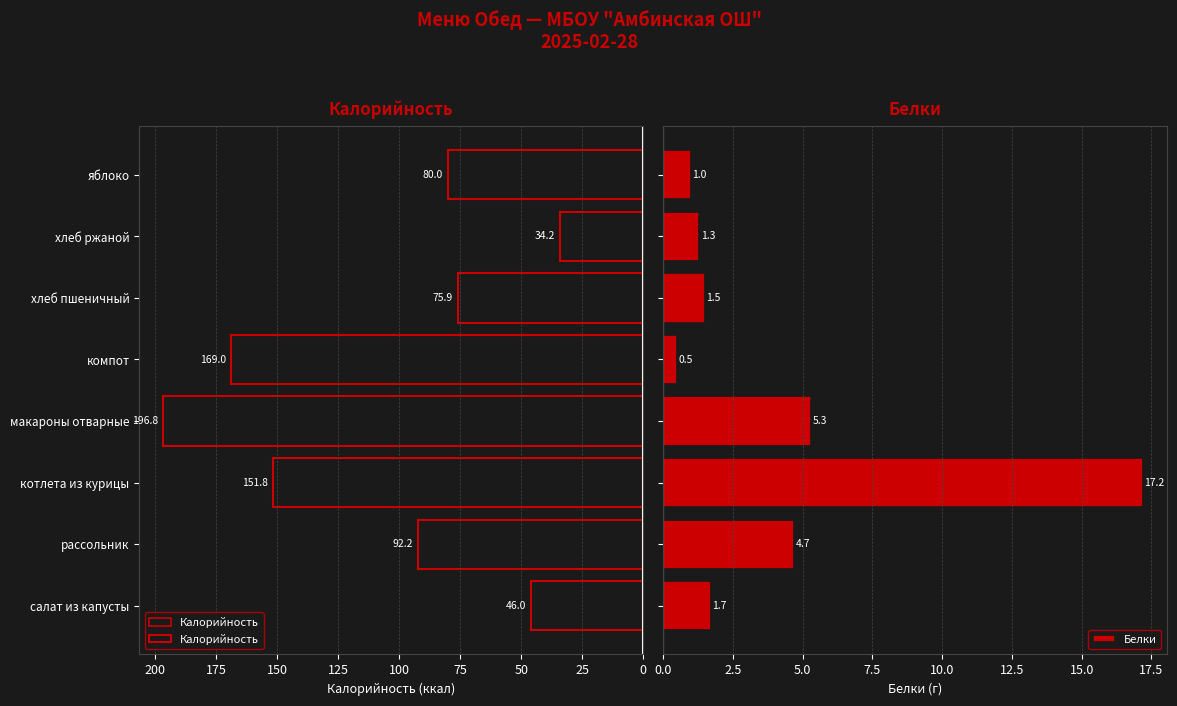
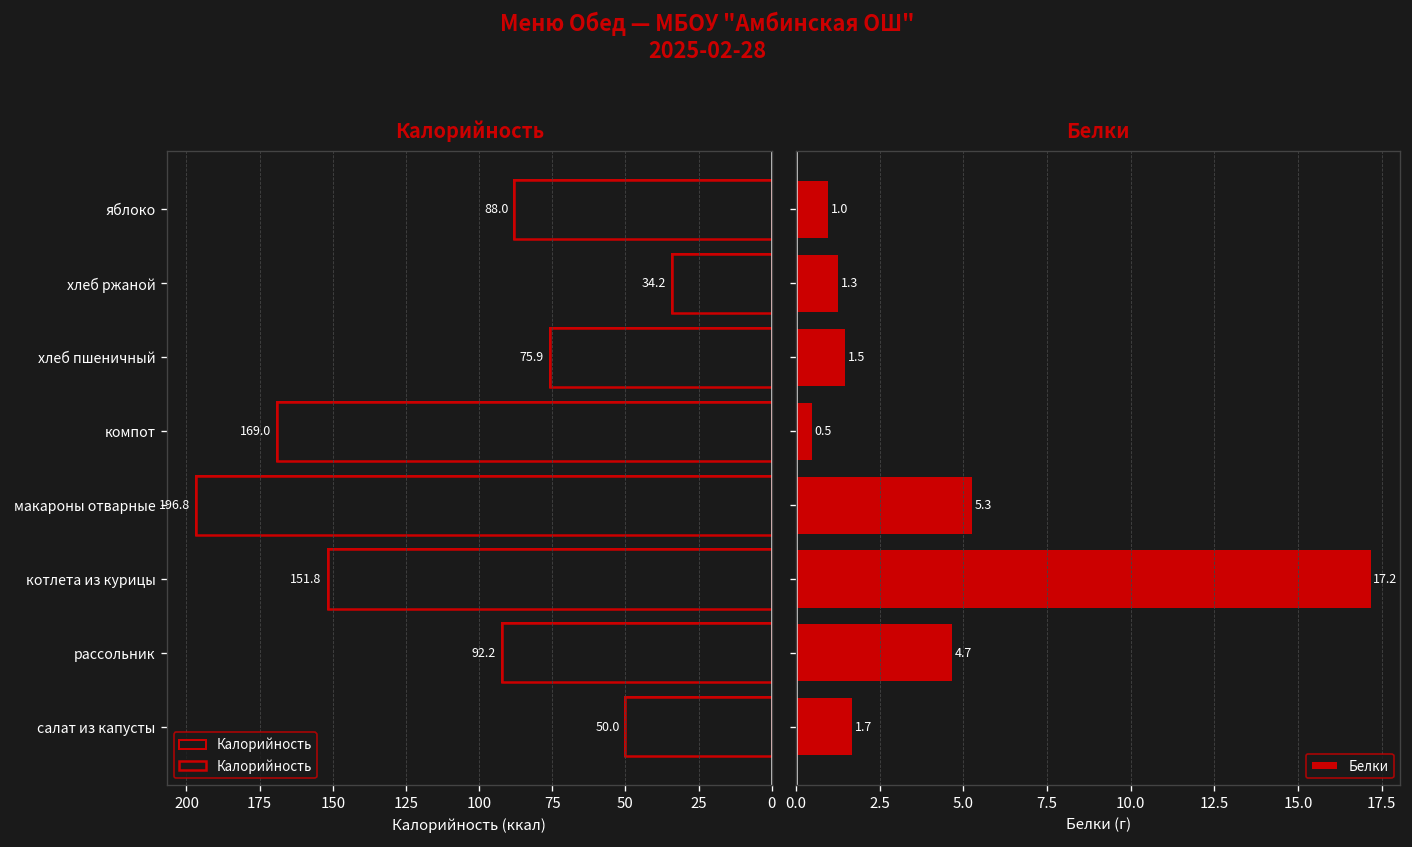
  {
    "Калорийность": {
-     "яблоко": 80.0,
+     "яблоко": 88.0,
      "хлеб ржаной": 34.2,
      "хлеб пшеничный": 75.9,
      "компот": 169.0,
      "макароны отварные": 196.8,
      "котлета из курицы": 151.8,
      "рассольник": 92.2,
-     "салат из капусты": 46.0
+     "салат из капусты": 50.0
    }
  }
